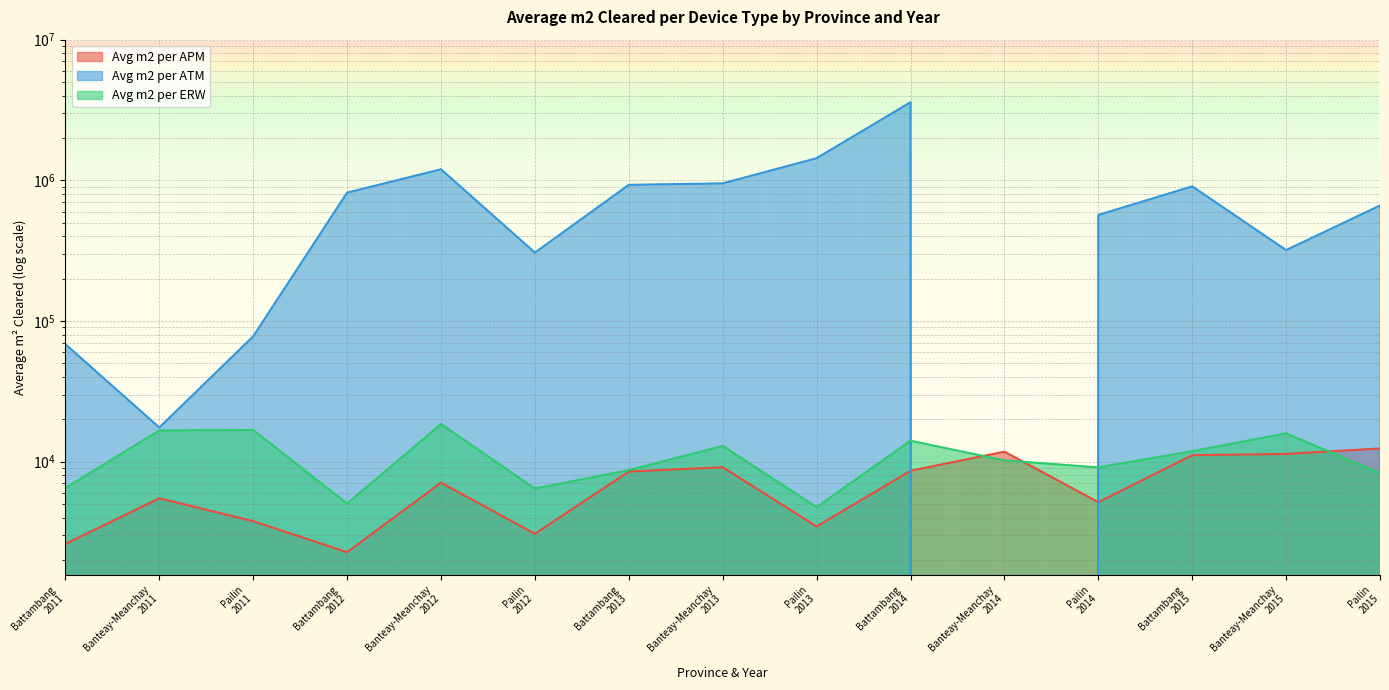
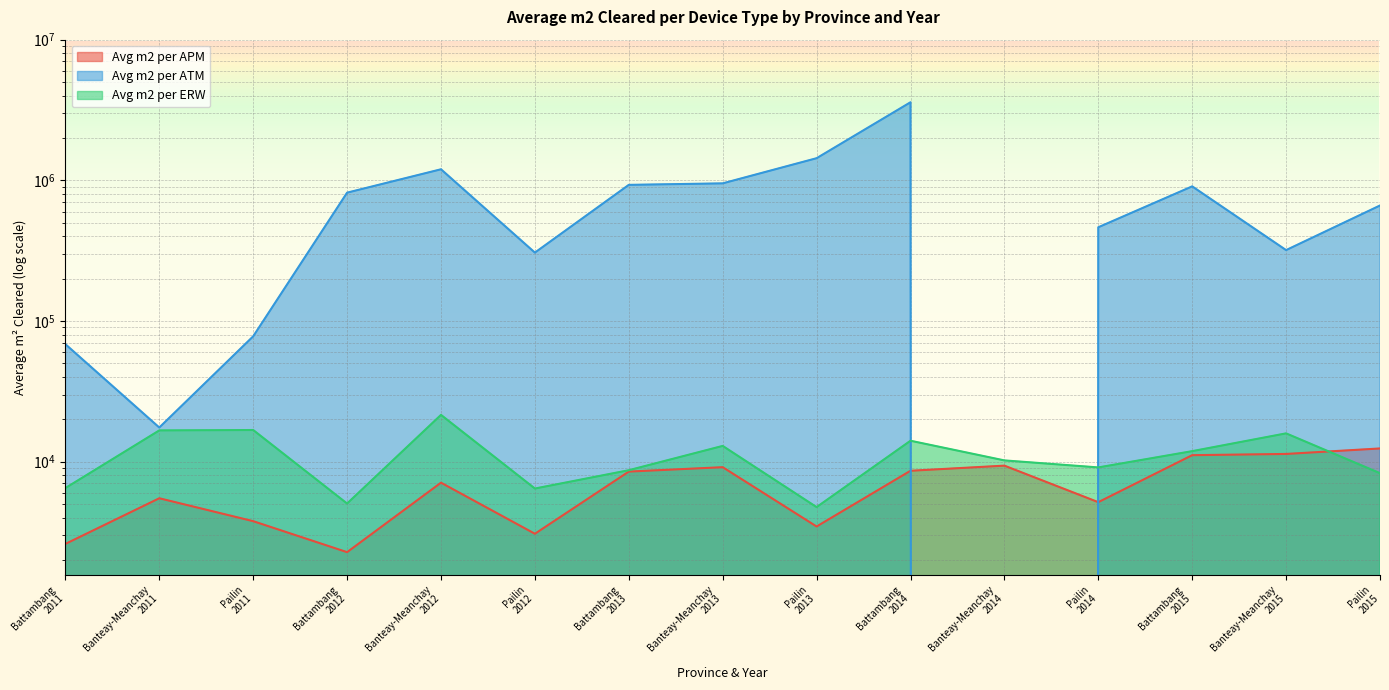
  {
    "Avg m2 per APM": {
      "Battambang 2011": 2600,
      "Banteay-Meanchay 2011": 5500,
      "Pailin 2011": 3800,
      "Battambang 2012": 2300,
      "Banteay-Meanchay 2012": 7000,
      "Pailin 2012": 3100,
      "Banteay-Meanchay 2013": 9000,
      "Pailin 2013": 3500,
      "Battambang 2014": 9000,
-     "Banteay-Meanchay 2014": 12000,
+     "Banteay-Meanchay 2014": 9000,
      "Pailin 2014": 5200,
      "Battambang 2015": 11000,
      "Banteay-Meanchay 2015": 11000,
      "Pailin 2015": 12000
    },
    "Avg m2 per ATM": {
      "Battambang 2011": 70000,
      "Banteay-Meanchay 2011": 17000,
      "Pailin 2011": 80000,
      "Battambang 2012": 800000,
      "Banteay-Meanchay 2012": 1200000,
      "Pailin 2012": 310000,
      "Battambang 2013": 900000,
      "Banteay-Meanchay 2013": 1000000,
      "Pailin 2013": 1400000,
      "Battambang 2014": 3600000,
-     "Pailin 2014": 570000,
+     "Pailin 2014": 460000,
      "Battambang 2015": 900000,
      "Banteay-Meanchay 2015": 320000,
      "Pailin 2015": 700000
    },
    "Avg m2 per ERW": {
      "Battambang 2011": 6000,
      "Banteay-Meanchay 2011": 17000,
      "Pailin 2011": 17000,
      "Battambang 2012": 5000,
-     "Banteay-Meanchay 2012": 19000,
+     "Banteay-Meanchay 2012": 22000,
      "Pailin 2012": 6000,
      "Banteay-Meanchay 2013": 13000,
      "Pailin 2013": 4800,
      "Battambang 2014": 14000,
      "Banteay-Meanchay 2014": 10000,
      "Pailin 2014": 9000,
      "Battambang 2015": 12000,
      "Banteay-Meanchay 2015": 16000,
      "Pailin 2015": 8000
    }
  }
